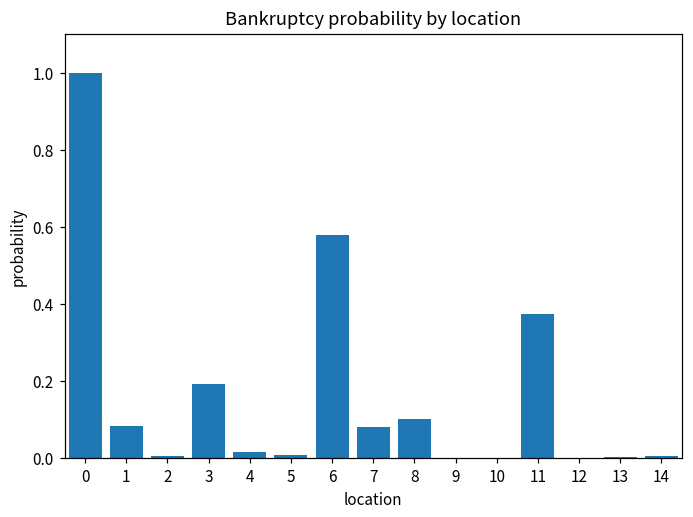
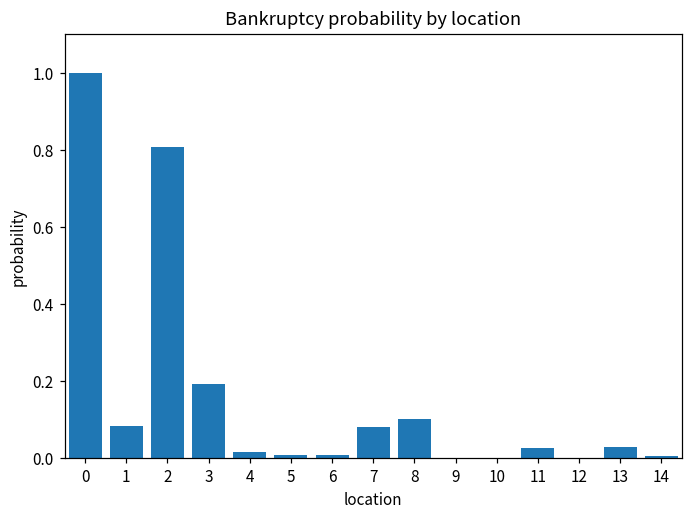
  {
    "0": 1.00,
    "1": 0.08,
-   "2": 0.01,
+   "2": 0.81,
    "3": 0.19,
    "4": 0.02,
    "5": 0.01,
-   "6": 0.58,
+   "6": 0.01,
    "7": 0.08,
    "8": 0.10,
-   "11": 0.38,
-   "13": 0.00
+   "11": 0.03,
+   "13": 0.03
  }
